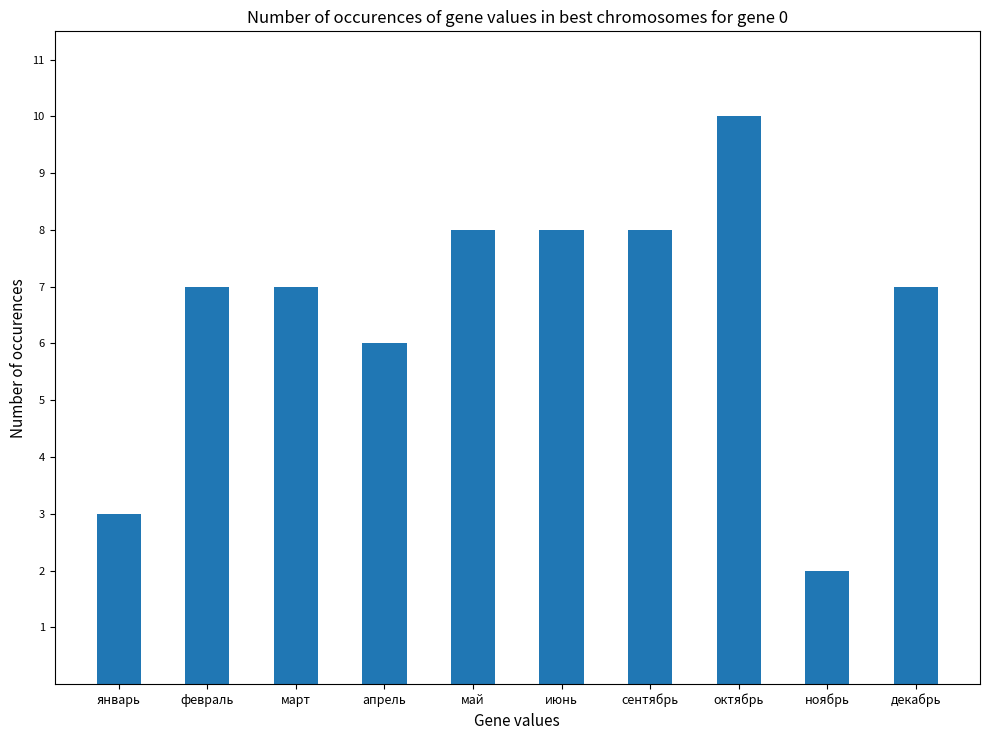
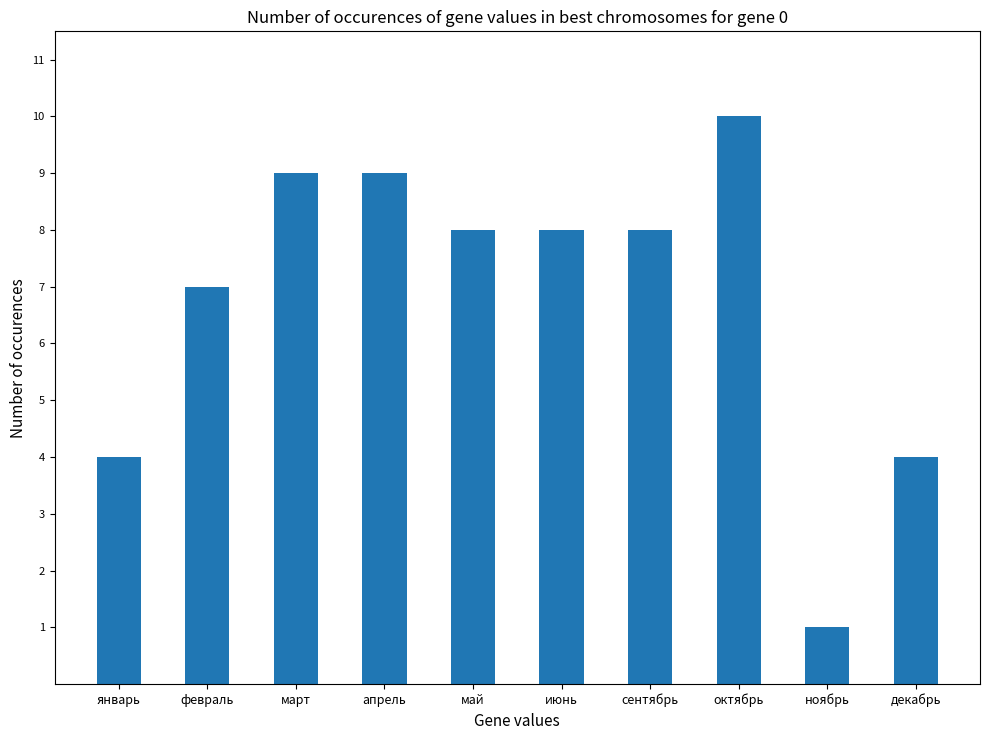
  {
-   "январь": 3,
+   "январь": 4,
    "февраль": 7,
-   "март": 7,
-   "апрель": 6,
+   "март": 9,
+   "апрель": 9,
    "май": 8,
    "июнь": 8,
    "сентябрь": 8,
    "октябрь": 10,
-   "ноябрь": 2,
-   "декабрь": 7
+   "ноябрь": 1,
+   "декабрь": 4
  }
